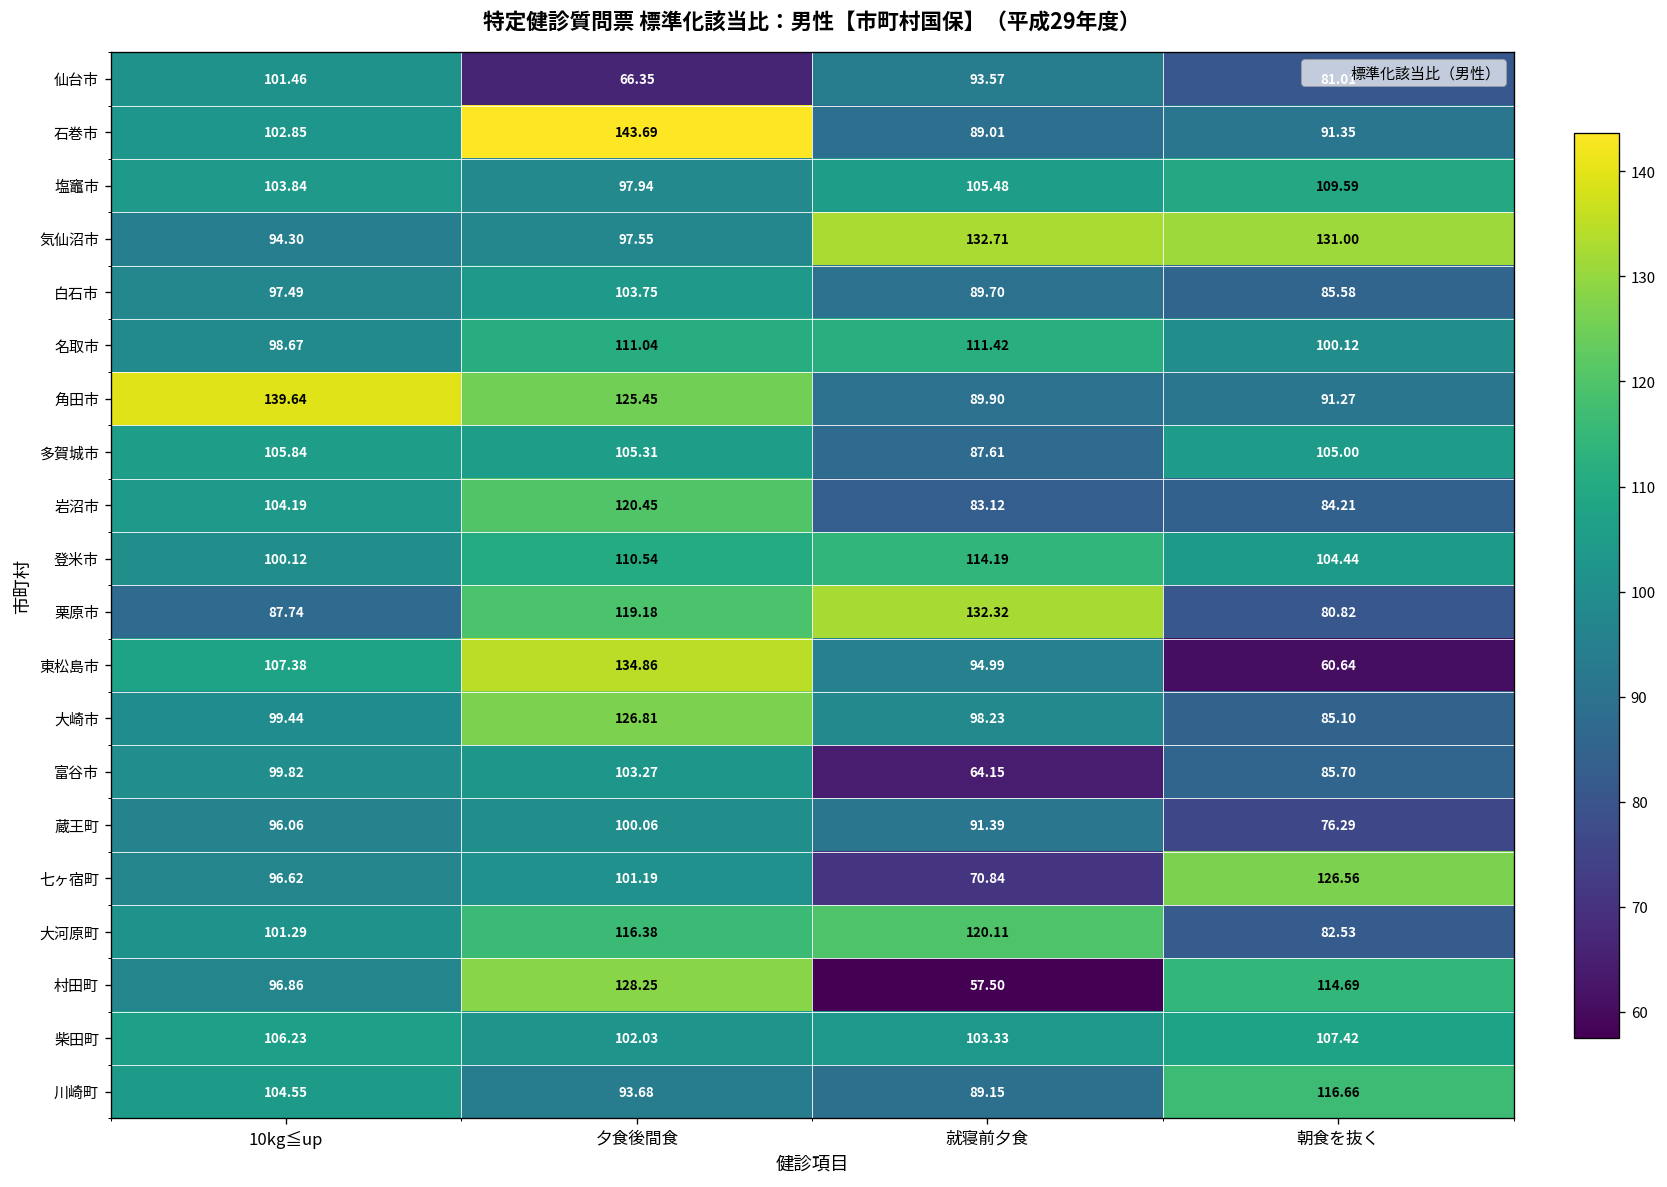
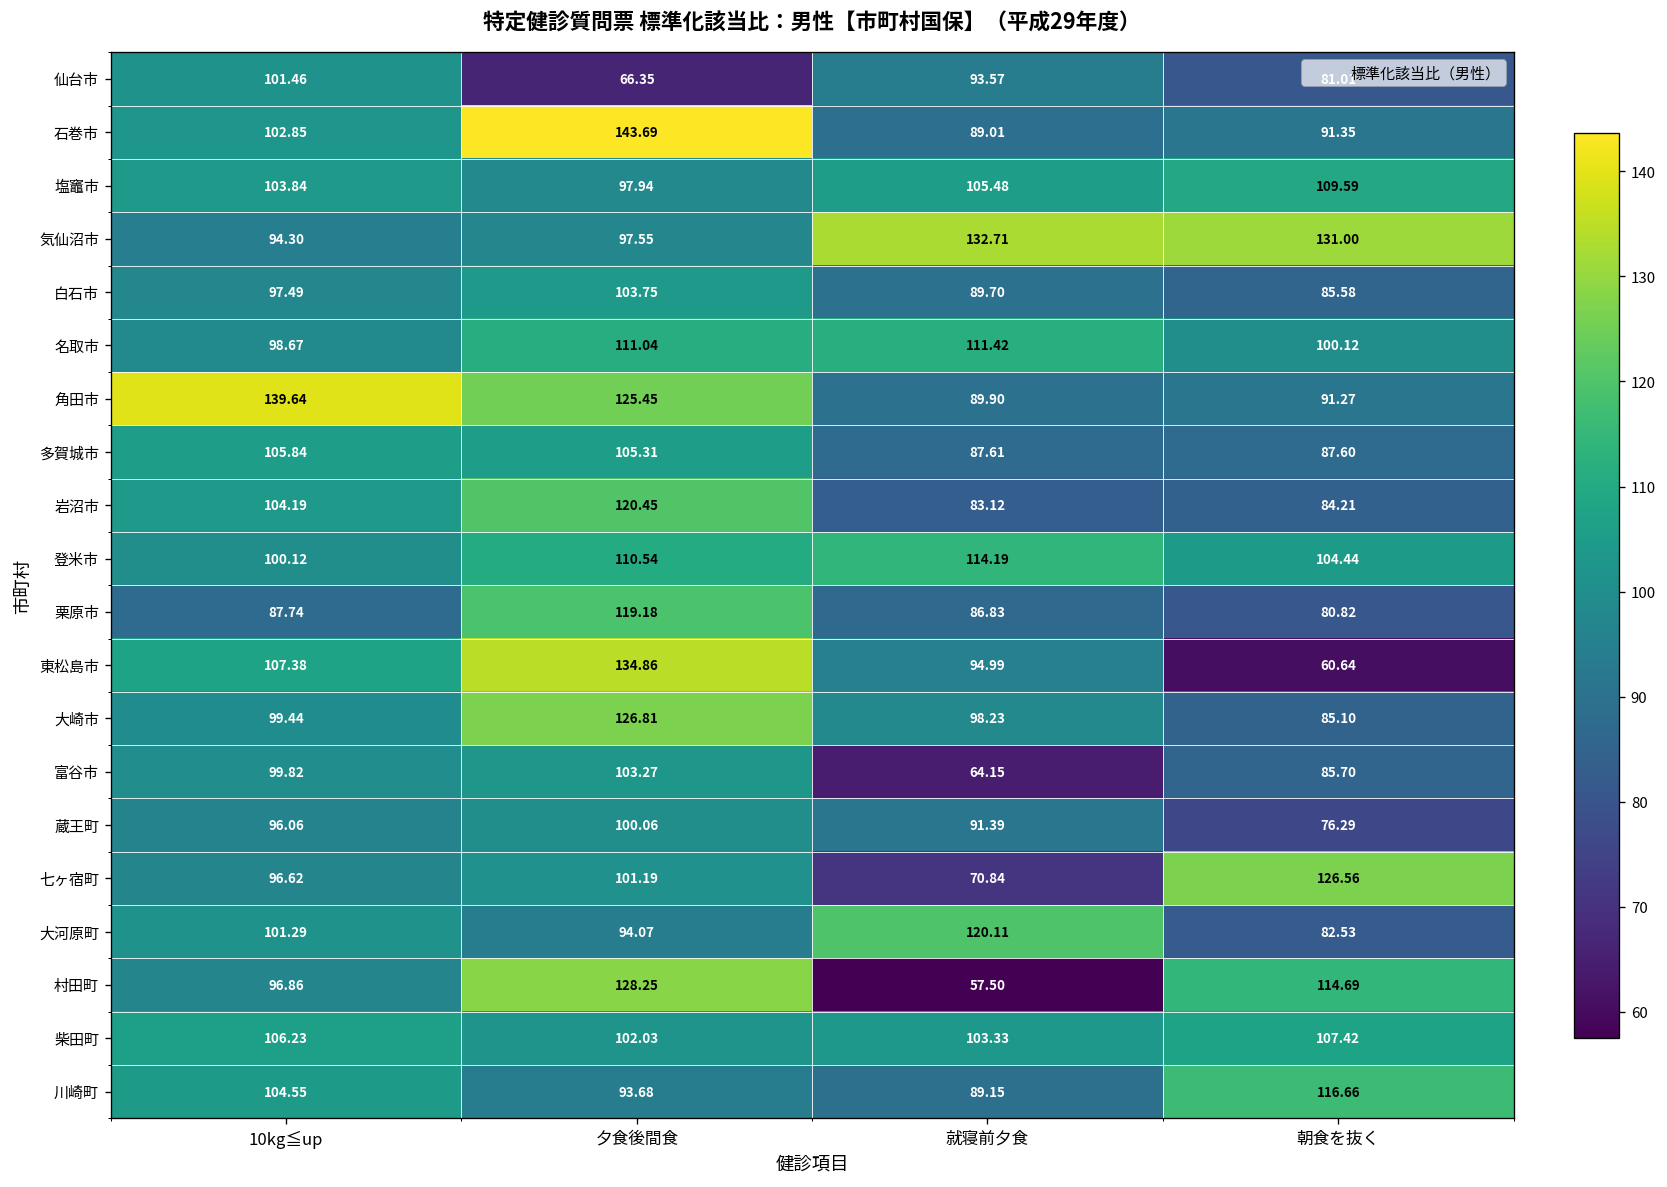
  {
    "仙台市": {
      "10kg≦up": 101.46,
      "夕食後間食": 66.35,
      "就寝前夕食": 93.57
    },
    "石巻市": {
      "10kg≦up": 102.85,
      "夕食後間食": 143.69,
      "就寝前夕食": 89.01,
      "朝食を抜く": 91.35
    },
    "塩竈市": {
      "10kg≦up": 103.84,
      "夕食後間食": 97.94,
      "就寝前夕食": 105.48,
      "朝食を抜く": 109.59
    },
    "気仙沼市": {
      "10kg≦up": 94.30,
      "夕食後間食": 97.55,
      "就寝前夕食": 132.71,
      "朝食を抜く": 131.00
    },
    "白石市": {
      "10kg≦up": 97.49,
      "夕食後間食": 103.75,
      "就寝前夕食": 89.70,
      "朝食を抜く": 85.58
    },
    "名取市": {
      "10kg≦up": 98.67,
      "夕食後間食": 111.04,
      "就寝前夕食": 111.42,
      "朝食を抜く": 100.12
    },
    "角田市": {
      "10kg≦up": 139.64,
      "夕食後間食": 125.45,
      "就寝前夕食": 89.90,
      "朝食を抜く": 91.27
    },
    "多賀城市": {
      "10kg≦up": 105.84,
      "夕食後間食": 105.31,
      "就寝前夕食": 87.61,
-     "朝食を抜く": 105.00
+     "朝食を抜く": 87.60
    },
    "岩沼市": {
      "10kg≦up": 104.19,
      "夕食後間食": 120.45,
      "就寝前夕食": 83.12,
      "朝食を抜く": 84.21
    },
    "登米市": {
      "10kg≦up": 100.12,
      "夕食後間食": 110.54,
      "就寝前夕食": 114.19,
      "朝食を抜く": 104.44
    },
    "栗原市": {
      "10kg≦up": 87.74,
      "夕食後間食": 119.18,
-     "就寝前夕食": 132.32,
+     "就寝前夕食": 86.83,
      "朝食を抜く": 80.82
    },
    "東松島市": {
      "10kg≦up": 107.38,
      "夕食後間食": 134.86,
      "就寝前夕食": 94.99,
      "朝食を抜く": 60.64
    },
    "大崎市": {
      "10kg≦up": 99.44,
      "夕食後間食": 126.81,
      "就寝前夕食": 98.23,
      "朝食を抜く": 85.10
    },
    "富谷市": {
      "10kg≦up": 99.82,
      "夕食後間食": 103.27,
      "就寝前夕食": 64.15,
      "朝食を抜く": 85.70
    },
    "蔵王町": {
      "10kg≦up": 96.06,
      "夕食後間食": 100.06,
      "就寝前夕食": 91.39,
      "朝食を抜く": 76.29
    },
    "七ヶ宿町": {
      "10kg≦up": 96.62,
      "夕食後間食": 101.19,
      "就寝前夕食": 70.84,
      "朝食を抜く": 126.56
    },
    "大河原町": {
      "10kg≦up": 101.29,
-     "夕食後間食": 116.38,
+     "夕食後間食": 94.07,
      "就寝前夕食": 120.11,
      "朝食を抜く": 82.53
    },
    "村田町": {
      "10kg≦up": 96.86,
      "夕食後間食": 128.25,
      "就寝前夕食": 57.50,
      "朝食を抜く": 114.69
    },
    "柴田町": {
      "10kg≦up": 106.23,
      "夕食後間食": 102.03,
      "就寝前夕食": 103.33,
      "朝食を抜く": 107.42
    },
    "川崎町": {
      "10kg≦up": 104.55,
      "夕食後間食": 93.68,
      "就寝前夕食": 89.15,
      "朝食を抜く": 116.66
    }
  }
